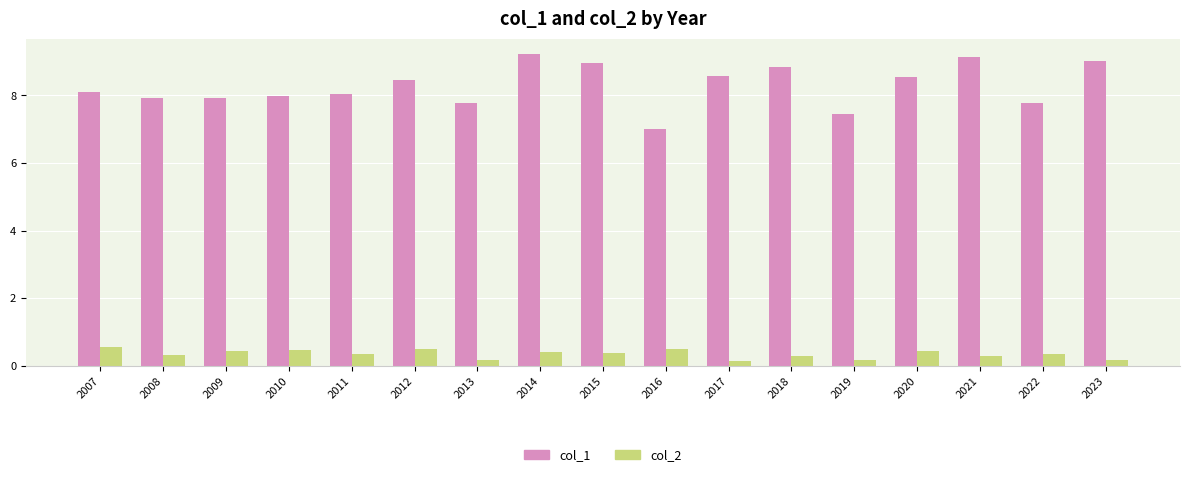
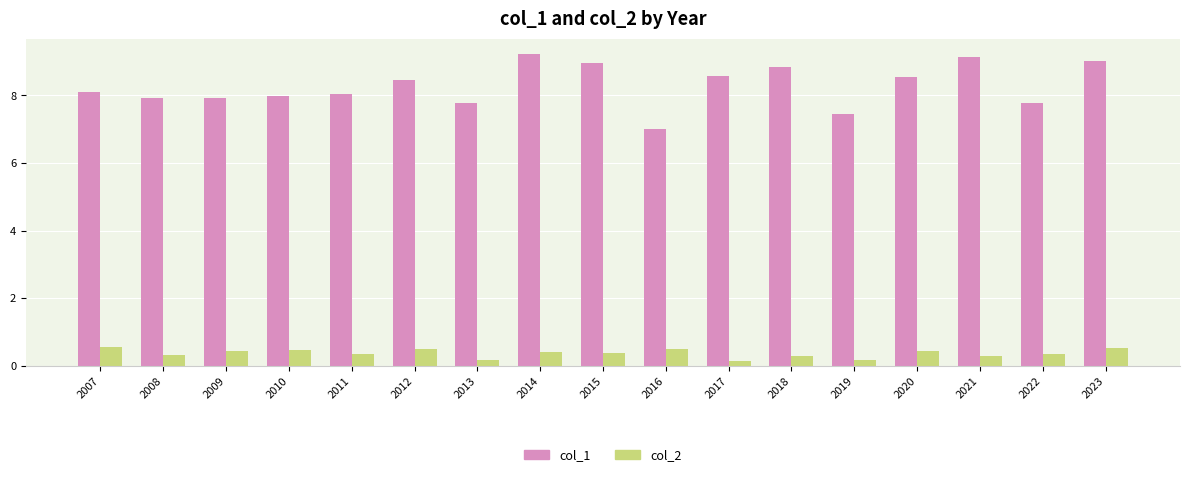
  {
    "col_1": {
      "2007": 8.1,
      "2008": 7.9,
      "2009": 7.9,
      "2010": 8.0,
      "2011": 8.0,
      "2012": 8.5,
      "2013": 7.8,
      "2014": 9.2,
      "2015": 9.0,
      "2016": 7.0,
      "2017": 8.6,
      "2018": 8.8,
      "2019": 7.5,
      "2020": 8.6,
      "2021": 9.1,
      "2022": 7.8,
      "2023": 9.0
    },
    "col_2": {
      "2007": 0.5,
      "2008": 0.3,
      "2009": 0.4,
      "2010": 0.5,
      "2011": 0.3,
      "2012": 0.5,
      "2013": 0.2,
      "2014": 0.4,
      "2015": 0.4,
      "2016": 0.5,
      "2017": 0.1,
      "2018": 0.3,
      "2019": 0.2,
      "2020": 0.5,
      "2021": 0.3,
      "2022": 0.4,
-     "2023": 0.2
+     "2023": 0.5
    }
  }
